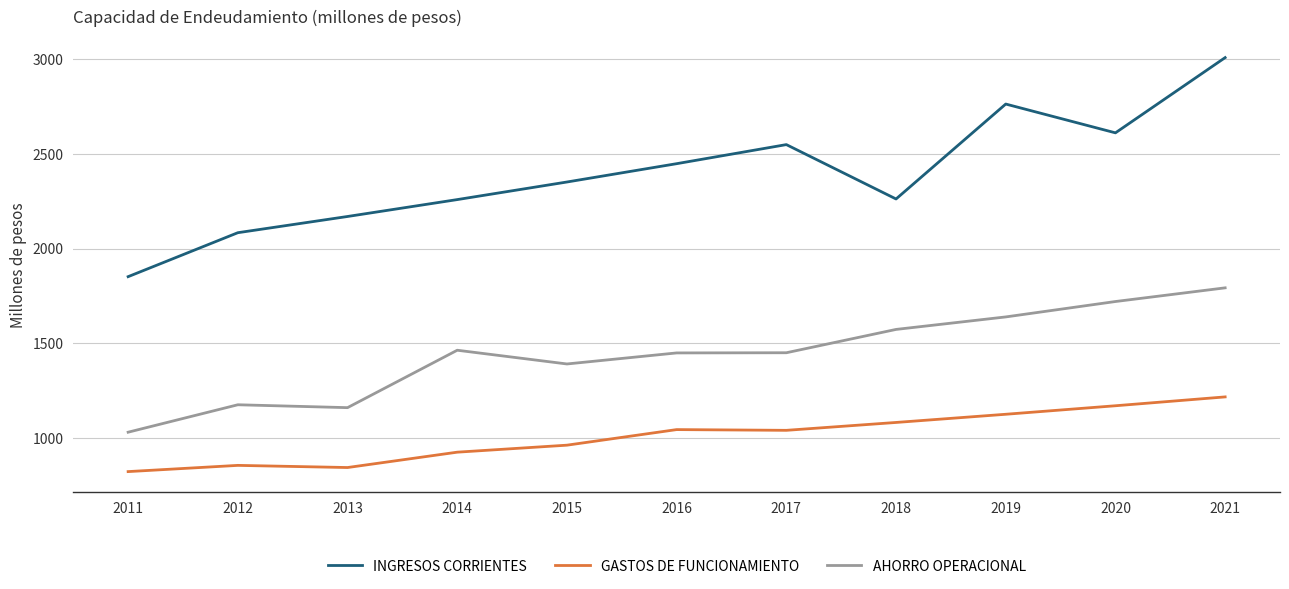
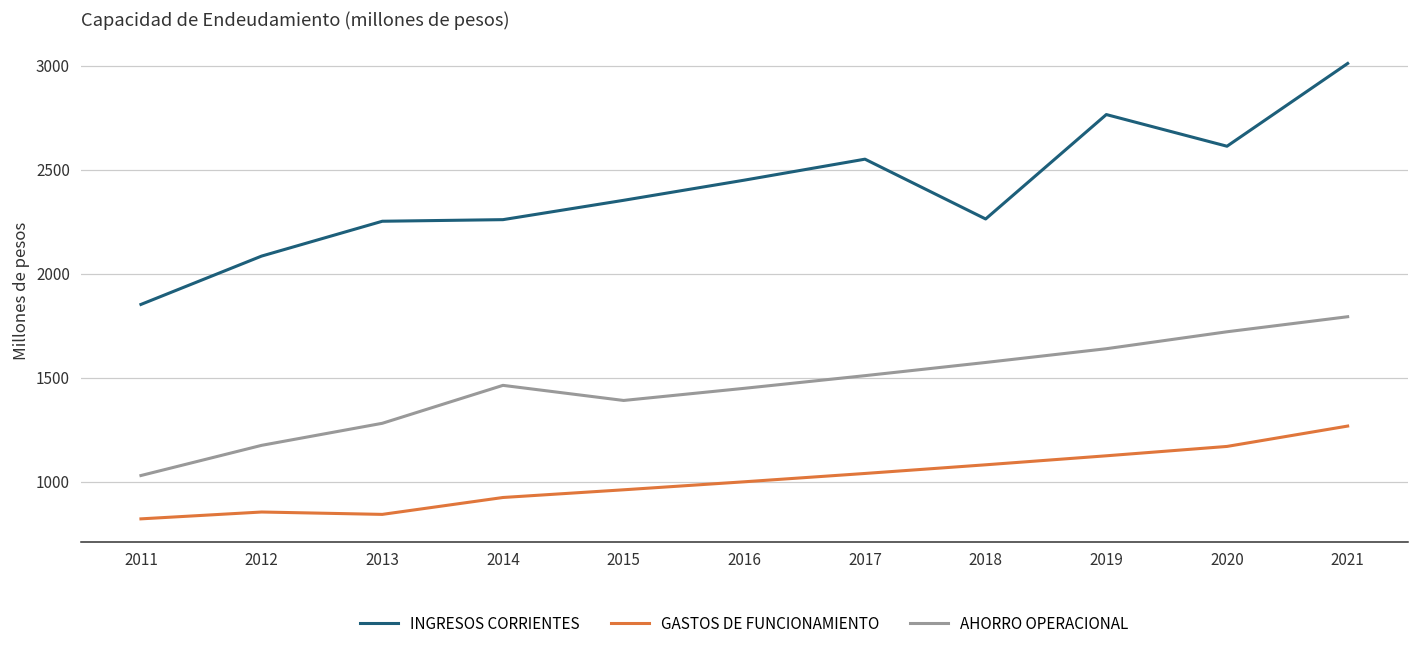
  {
    "INGRESOS CORRIENTES": {
      "2011": 1850,
      "2012": 2080,
-     "2013": 2170,
+     "2013": 2250,
      "2014": 2260,
      "2015": 2350,
      "2016": 2450,
      "2017": 2550,
      "2018": 2260,
      "2019": 2760,
      "2020": 2610,
      "2021": 3010
    },
    "GASTOS DE FUNCIONAMIENTO": {
      "2011": 820,
      "2012": 850,
      "2013": 840,
      "2014": 920,
      "2015": 960,
-     "2016": 1040,
+     "2016": 1000,
      "2017": 1040,
      "2018": 1080,
      "2019": 1120,
      "2020": 1170,
-     "2021": 1220
+     "2021": 1270
    },
    "AHORRO OPERACIONAL": {
      "2011": 1030,
      "2012": 1180,
-     "2013": 1160,
+     "2013": 1280,
      "2014": 1460,
      "2015": 1390,
      "2016": 1450,
-     "2017": 1450,
+     "2017": 1510,
      "2018": 1570,
      "2019": 1640,
      "2020": 1720,
      "2021": 1790
    }
  }
